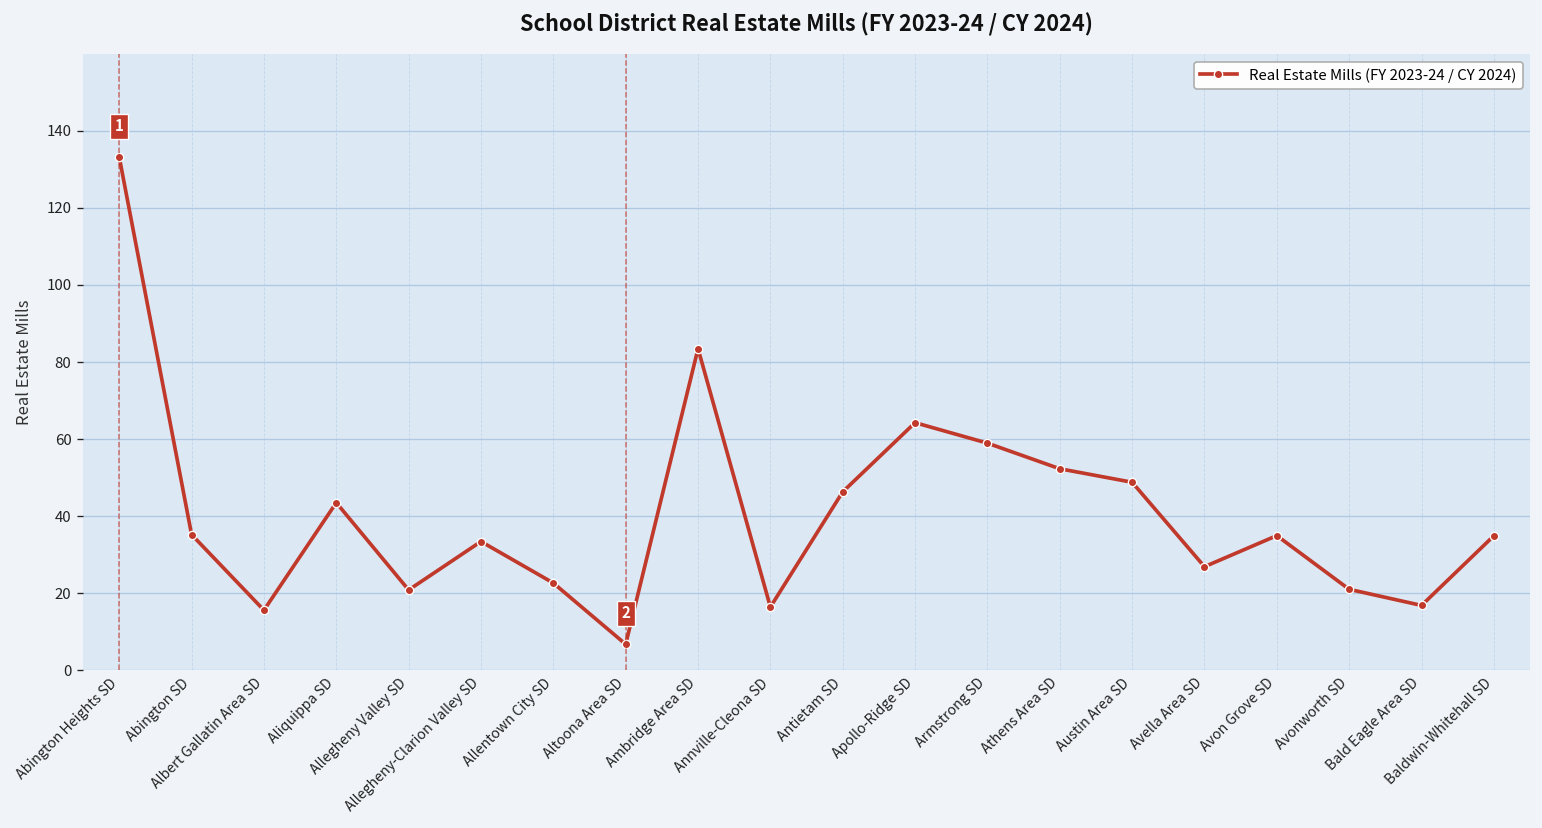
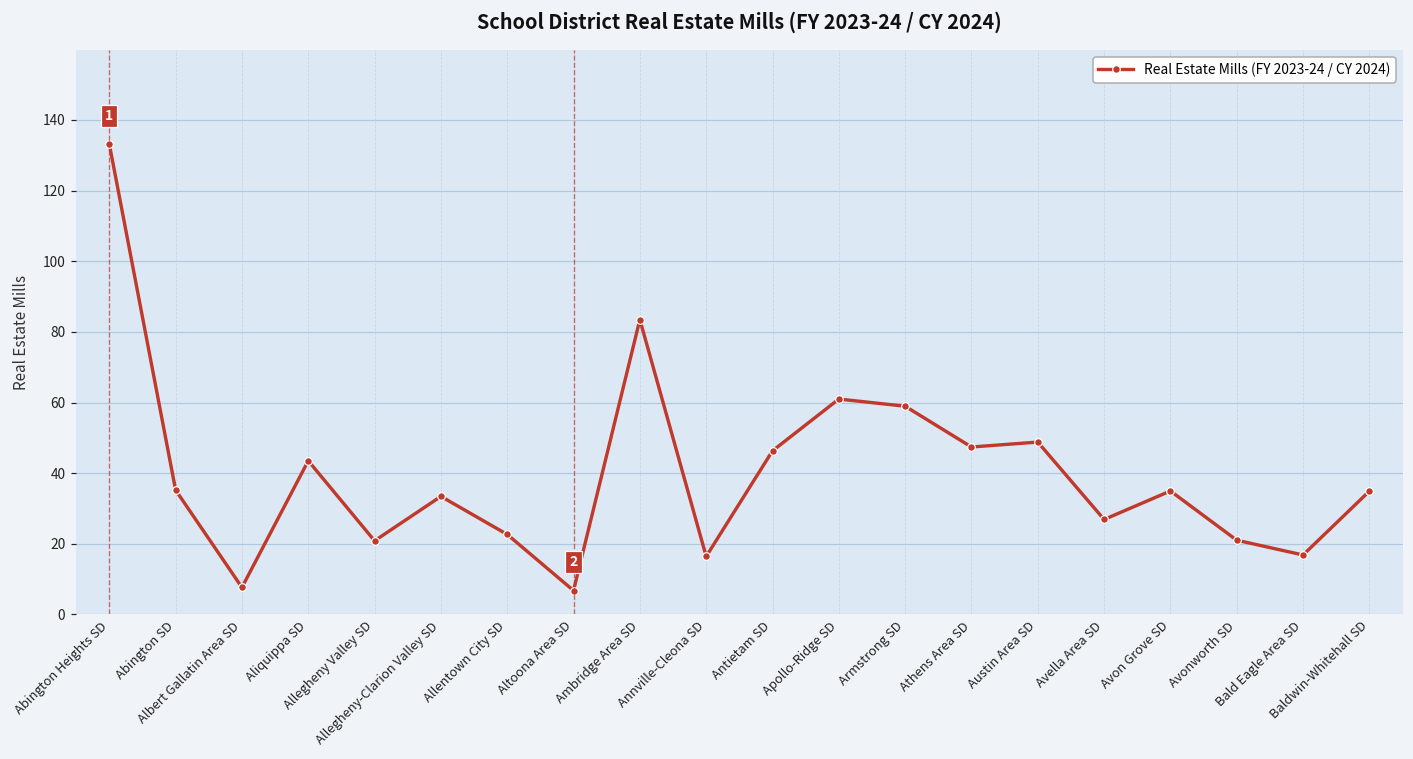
  {
    "Abington SD": 35,
-   "Albert Gallatin Area SD": 16,
+   "Albert Gallatin Area SD": 8,
    "Aliquippa SD": 44,
    "Allegheny Valley SD": 21,
    "Allegheny-Clarion Valley SD": 33,
    "Allentown City SD": 23,
    "Ambridge Area SD": 83,
    "Annville-Cleona SD": 16,
    "Antietam SD": 46,
-   "Apollo-Ridge SD": 64,
+   "Apollo-Ridge SD": 61,
    "Armstrong SD": 59,
-   "Athens Area SD": 52,
+   "Athens Area SD": 47,
    "Austin Area SD": 49,
    "Avella Area SD": 27,
    "Avon Grove SD": 35,
    "Avonworth SD": 21,
    "Bald Eagle Area SD": 17,
    "Baldwin-Whitehall SD": 35
  }
